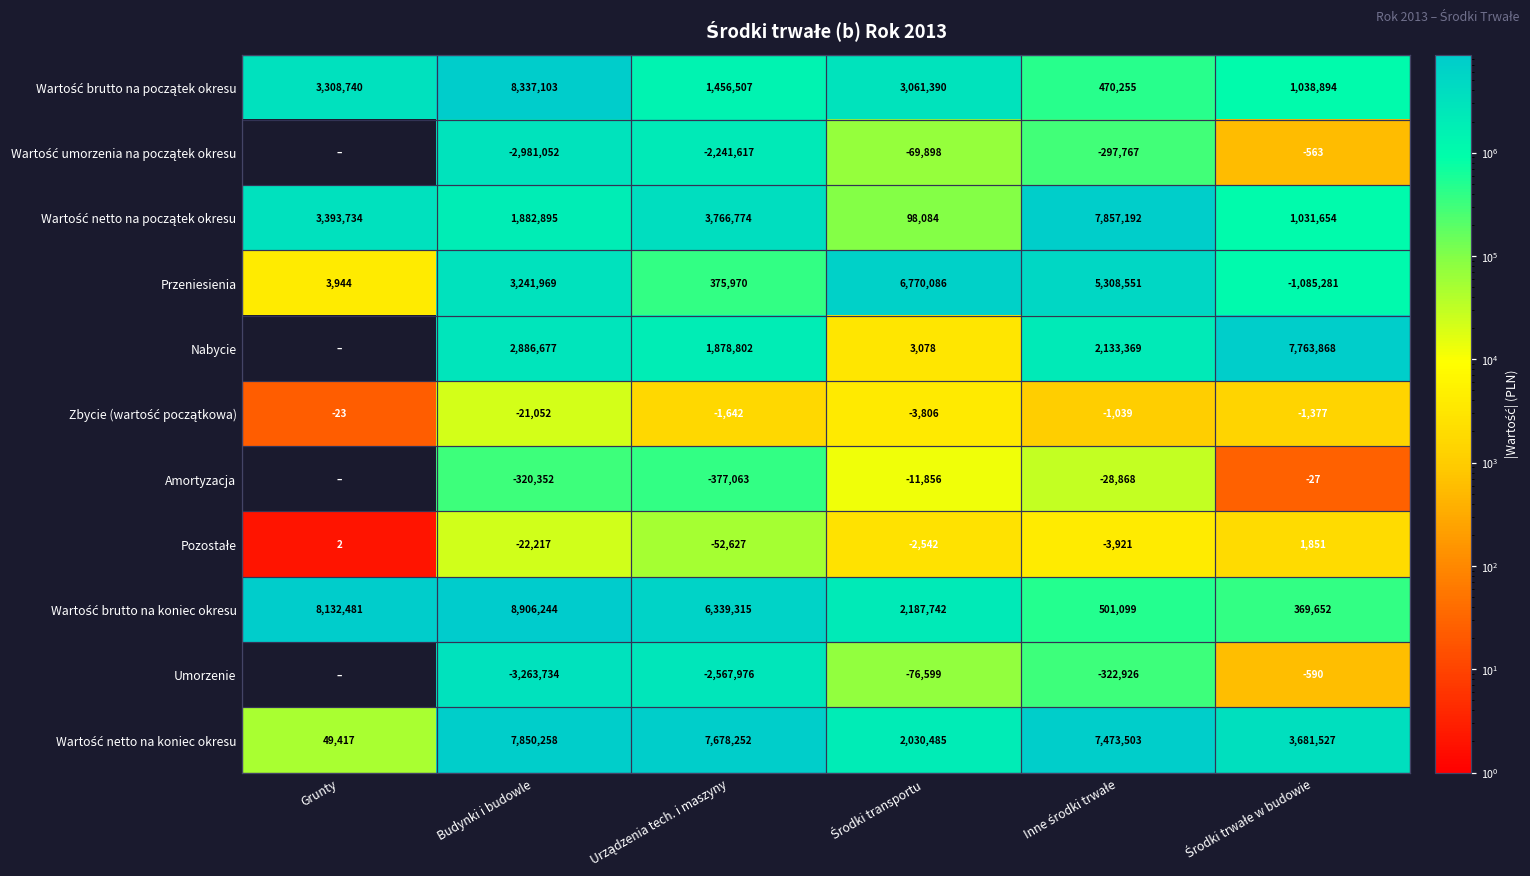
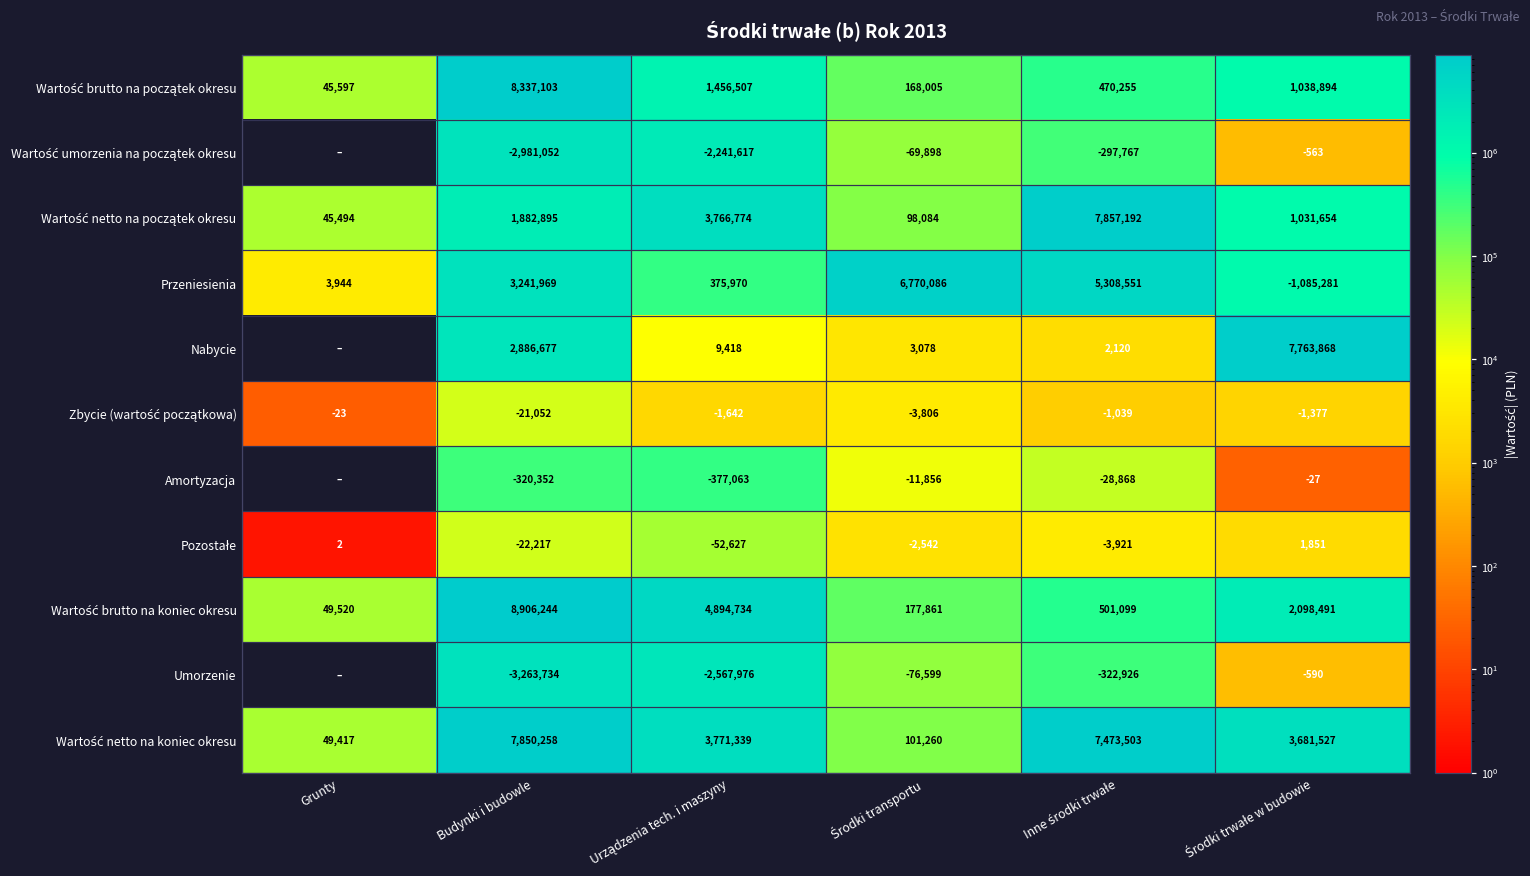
  {
    "Wartość brutto na początek okresu": {
-     "Grunty": "3,308,740",
+     "Grunty": "45,597",
      "Budynki i budowle": "8,337,103",
      "Urządzenia tech. i maszyny": "1,456,507",
-     "Środki transportu": "3,061,390",
+     "Środki transportu": "168,005",
      "Inne środki trwałe": "470,255",
      "Środki trwałe w budowie": "1,038,894"
    },
    "Wartość umorzenia na początek okresu": {
      "Budynki i budowle": "-2,981,052",
      "Urządzenia tech. i maszyny": "-2,241,617",
      "Środki transportu": "-69,898",
      "Inne środki trwałe": "-297,767",
      "Środki trwałe w budowie": "-563"
    },
    "Wartość netto na początek okresu": {
-     "Grunty": "3,393,734",
+     "Grunty": "45,494",
      "Budynki i budowle": "1,882,895",
      "Urządzenia tech. i maszyny": "3,766,774",
      "Środki transportu": "98,084",
      "Inne środki trwałe": "7,857,192",
      "Środki trwałe w budowie": "1,031,654"
    },
    "Przeniesienia": {
      "Grunty": "3,944",
      "Budynki i budowle": "3,241,969",
      "Urządzenia tech. i maszyny": "375,970",
      "Środki transportu": "6,770,086",
      "Inne środki trwałe": "5,308,551",
      "Środki trwałe w budowie": "-1,085,281"
    },
    "Nabycie": {
      "Budynki i budowle": "2,886,677",
-     "Urządzenia tech. i maszyny": "1,878,802",
+     "Urządzenia tech. i maszyny": "9,418",
      "Środki transportu": "3,078",
-     "Inne środki trwałe": "2,133,369",
+     "Inne środki trwałe": "2,120",
      "Środki trwałe w budowie": "7,763,868"
    },
    "Zbycie (wartość początkowa)": {
      "Grunty": "-23",
      "Budynki i budowle": "-21,052",
      "Urządzenia tech. i maszyny": "-1,642",
      "Środki transportu": "-3,806",
      "Inne środki trwałe": "-1,039",
      "Środki trwałe w budowie": "-1,377"
    },
    "Amortyzacja": {
      "Budynki i budowle": "-320,352",
      "Urządzenia tech. i maszyny": "-377,063",
      "Środki transportu": "-11,856",
      "Inne środki trwałe": "-28,868",
      "Środki trwałe w budowie": "-27"
    },
    "Pozostałe": {
      "Grunty": "2",
      "Budynki i budowle": "-22,217",
      "Urządzenia tech. i maszyny": "-52,627",
      "Środki transportu": "-2,542",
      "Inne środki trwałe": "-3,921",
      "Środki trwałe w budowie": "1,851"
    },
    "Wartość brutto na koniec okresu": {
-     "Grunty": "8,132,481",
+     "Grunty": "49,520",
      "Budynki i budowle": "8,906,244",
-     "Urządzenia tech. i maszyny": "6,339,315",
-     "Środki transportu": "2,187,742",
+     "Urządzenia tech. i maszyny": "4,894,734",
+     "Środki transportu": "177,861",
      "Inne środki trwałe": "501,099",
-     "Środki trwałe w budowie": "369,652"
+     "Środki trwałe w budowie": "2,098,491"
    },
    "Umorzenie": {
      "Budynki i budowle": "-3,263,734",
      "Urządzenia tech. i maszyny": "-2,567,976",
      "Środki transportu": "-76,599",
      "Inne środki trwałe": "-322,926",
      "Środki trwałe w budowie": "-590"
    },
    "Wartość netto na koniec okresu": {
      "Grunty": "49,417",
      "Budynki i budowle": "7,850,258",
-     "Urządzenia tech. i maszyny": "7,678,252",
-     "Środki transportu": "2,030,485",
+     "Urządzenia tech. i maszyny": "3,771,339",
+     "Środki transportu": "101,260",
      "Inne środki trwałe": "7,473,503",
      "Środki trwałe w budowie": "3,681,527"
    }
  }
